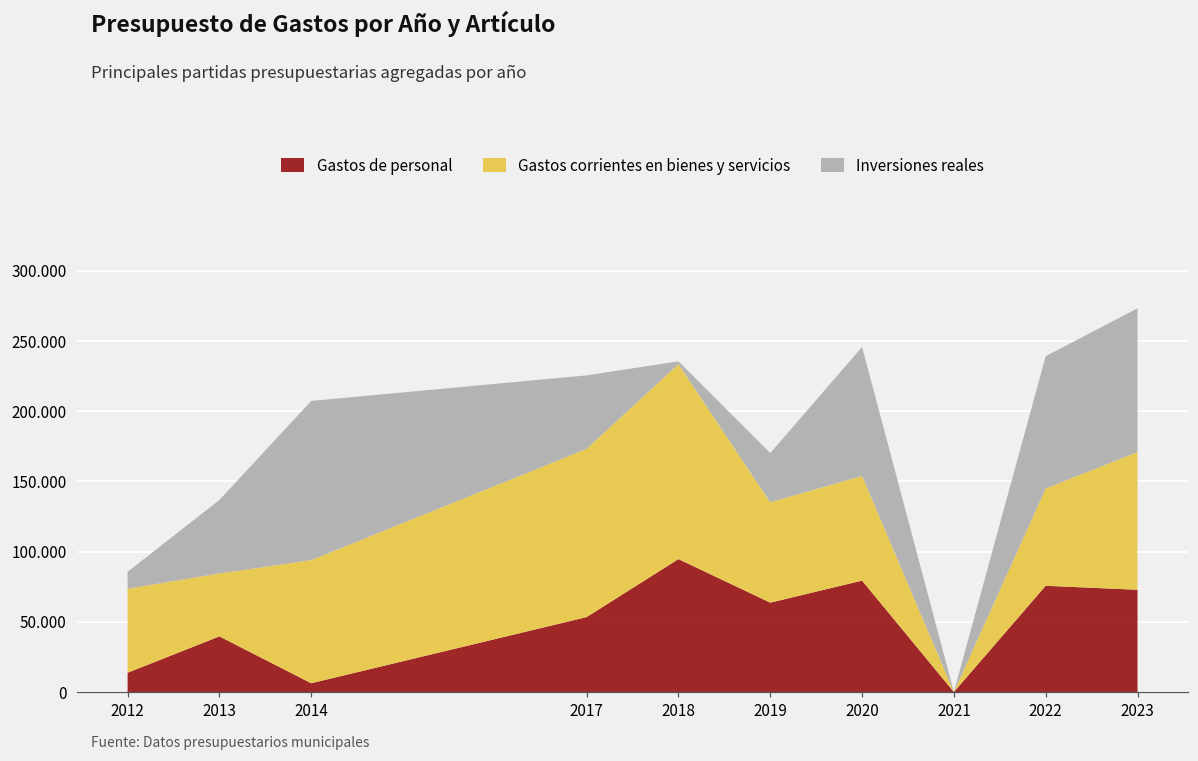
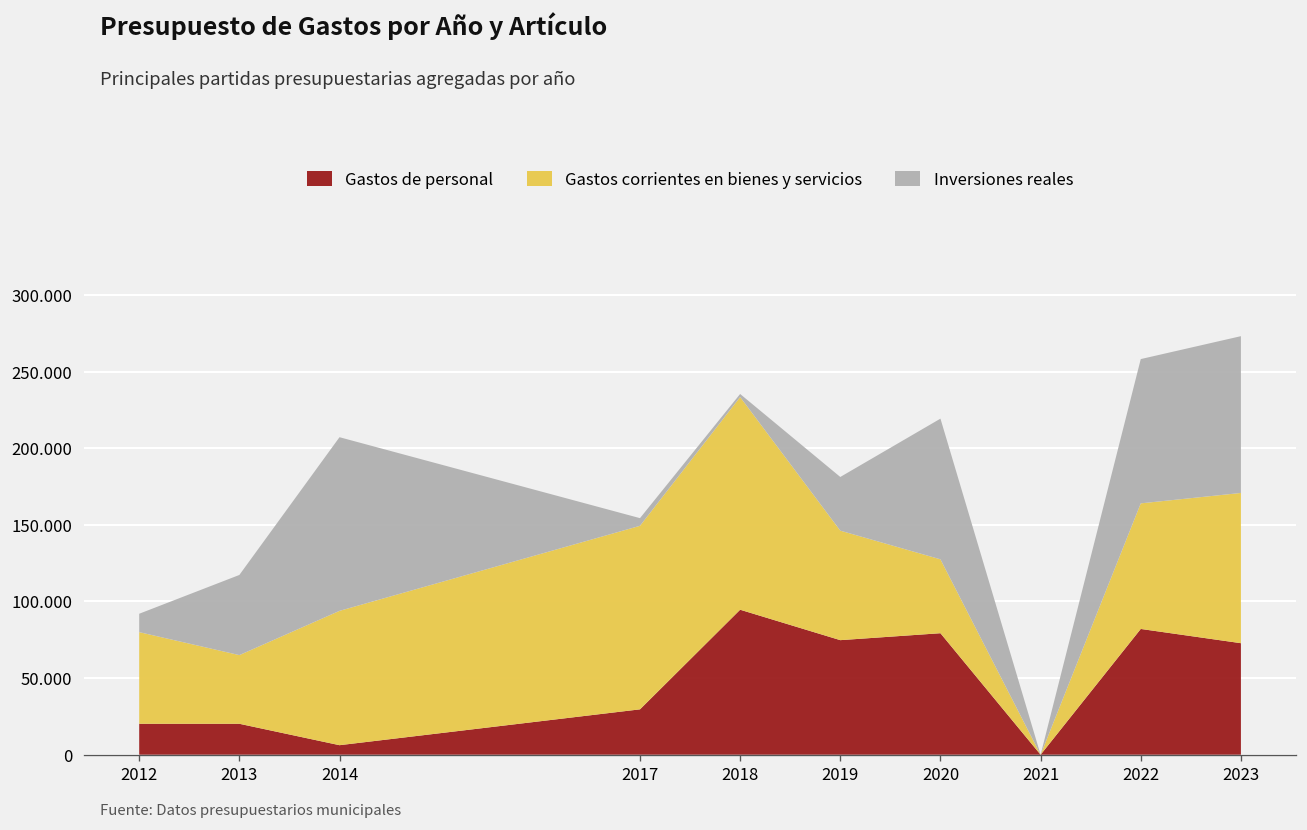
  {
    "Gastos de personal": {
-     "2012": 14,
-     "2013": 40,
+     "2012": 20,
+     "2013": 20,
      "2014": 6,
-     "2017": 53,
+     "2017": 30,
      "2018": 95,
-     "2019": 64,
+     "2019": 75,
      "2020": 79,
-     "2022": 76,
+     "2022": 82,
      "2023": 73
    },
    "Gastos corrientes en bienes y servicios": {
      "2012": 60,
      "2013": 45,
      "2014": 88,
      "2017": 120,
      "2019": 71,
-     "2020": 75,
-     "2022": 69,
+     "2020": 48,
+     "2022": 82,
      "2023": 98
    },
    "Inversiones reales": {
      "2012": 12,
      "2013": 52,
      "2014": 113,
-     "2017": 52,
+     "2017": 5,
      "2019": 35,
      "2020": 92,
      "2022": 94,
      "2023": 102
    }
  }
